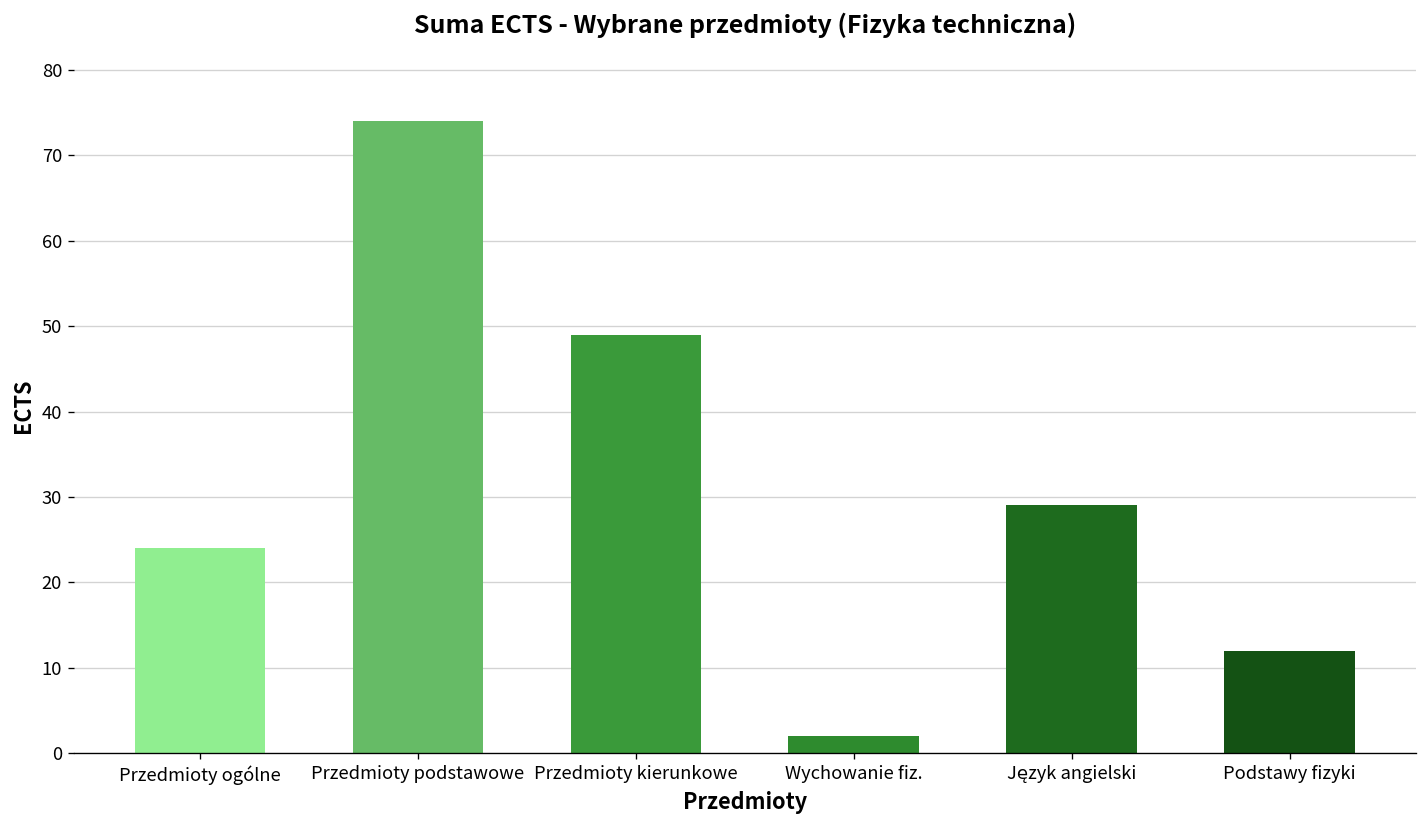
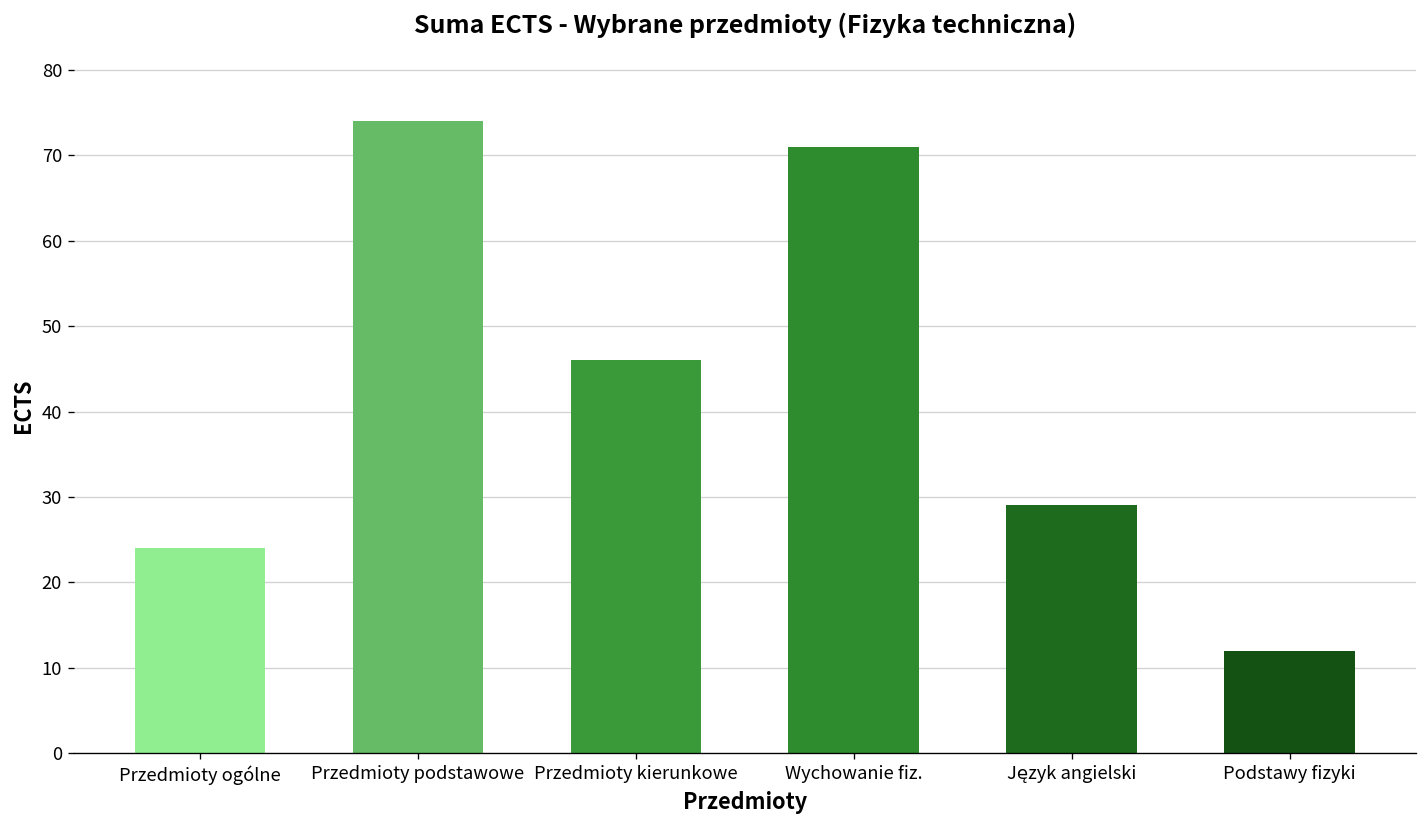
  {
    "Przedmioty ogólne": 24,
    "Przedmioty podstawowe": 74,
-   "Przedmioty kierunkowe": 49,
-   "Wychowanie fiz.": 2,
+   "Przedmioty kierunkowe": 46,
+   "Wychowanie fiz.": 71,
    "Język angielski": 29,
    "Podstawy fizyki": 12
  }
